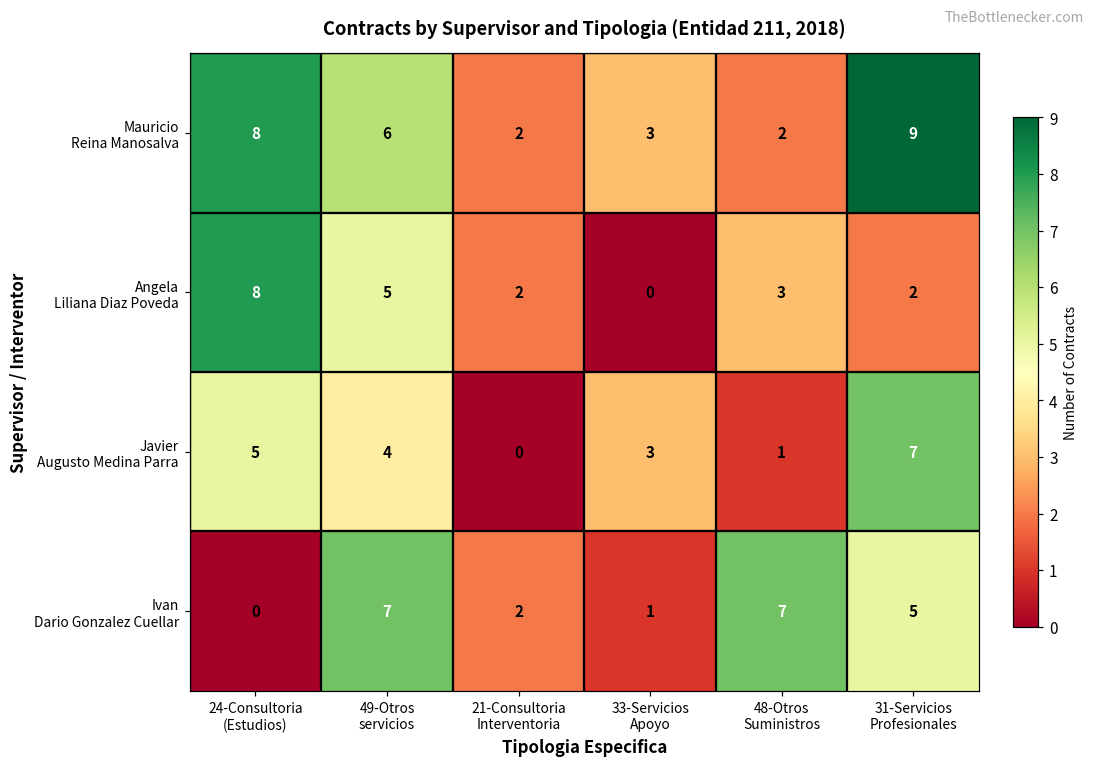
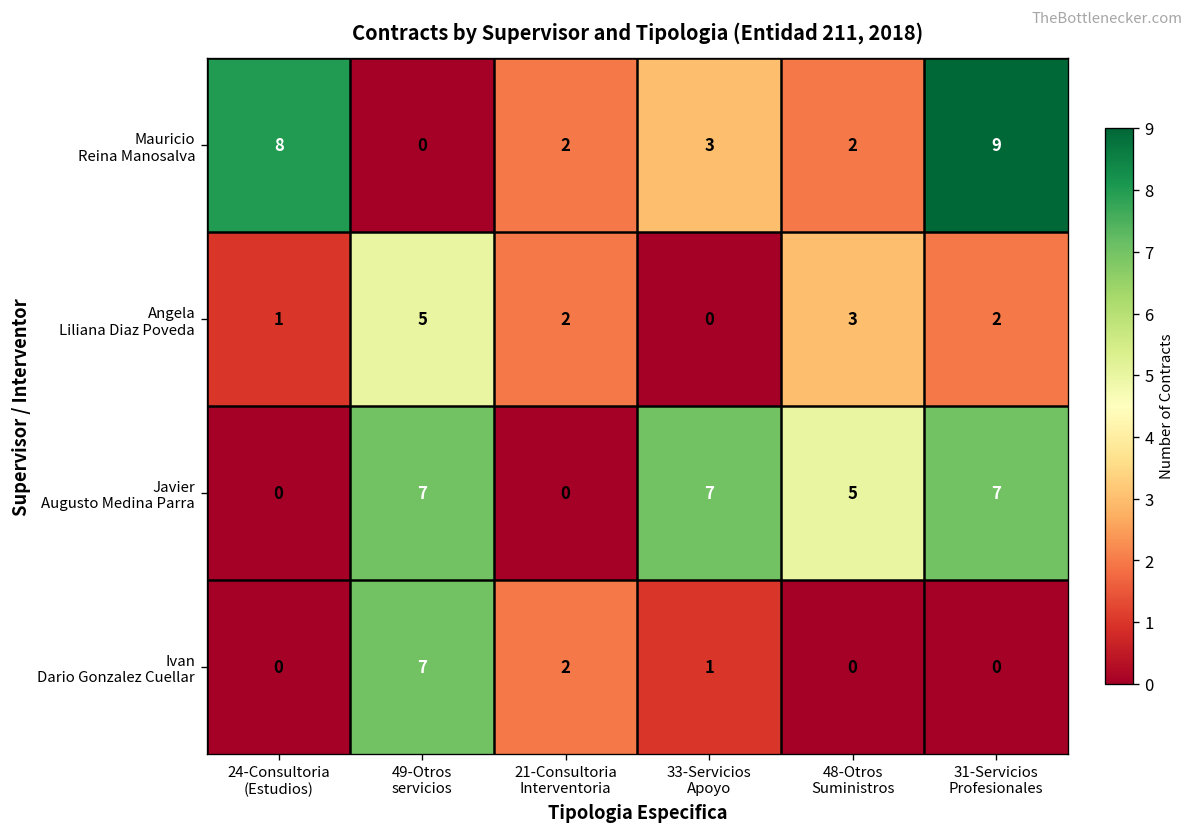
  {
    "Mauricio Reina Manosalva": {
      "24-Consultoria (Estudios)": 8,
-     "49-Otros servicios": 6,
+     "49-Otros servicios": 0,
      "21-Consultoria Interventoria": 2,
      "33-Servicios Apoyo": 3,
      "48-Otros Suministros": 2,
      "31-Servicios Profesionales": 9
    },
    "Angela Liliana Diaz Poveda": {
-     "24-Consultoria (Estudios)": 8,
+     "24-Consultoria (Estudios)": 1,
      "49-Otros servicios": 5,
      "21-Consultoria Interventoria": 2,
      "33-Servicios Apoyo": 0,
      "48-Otros Suministros": 3,
      "31-Servicios Profesionales": 2
    },
    "Javier Augusto Medina Parra": {
-     "24-Consultoria (Estudios)": 5,
-     "49-Otros servicios": 4,
+     "24-Consultoria (Estudios)": 0,
+     "49-Otros servicios": 7,
      "21-Consultoria Interventoria": 0,
-     "33-Servicios Apoyo": 3,
-     "48-Otros Suministros": 1,
+     "33-Servicios Apoyo": 7,
+     "48-Otros Suministros": 5,
      "31-Servicios Profesionales": 7
    },
    "Ivan Dario Gonzalez Cuellar": {
      "24-Consultoria (Estudios)": 0,
      "49-Otros servicios": 7,
      "21-Consultoria Interventoria": 2,
      "33-Servicios Apoyo": 1,
-     "48-Otros Suministros": 7,
-     "31-Servicios Profesionales": 5
+     "48-Otros Suministros": 0,
+     "31-Servicios Profesionales": 0
    }
  }
